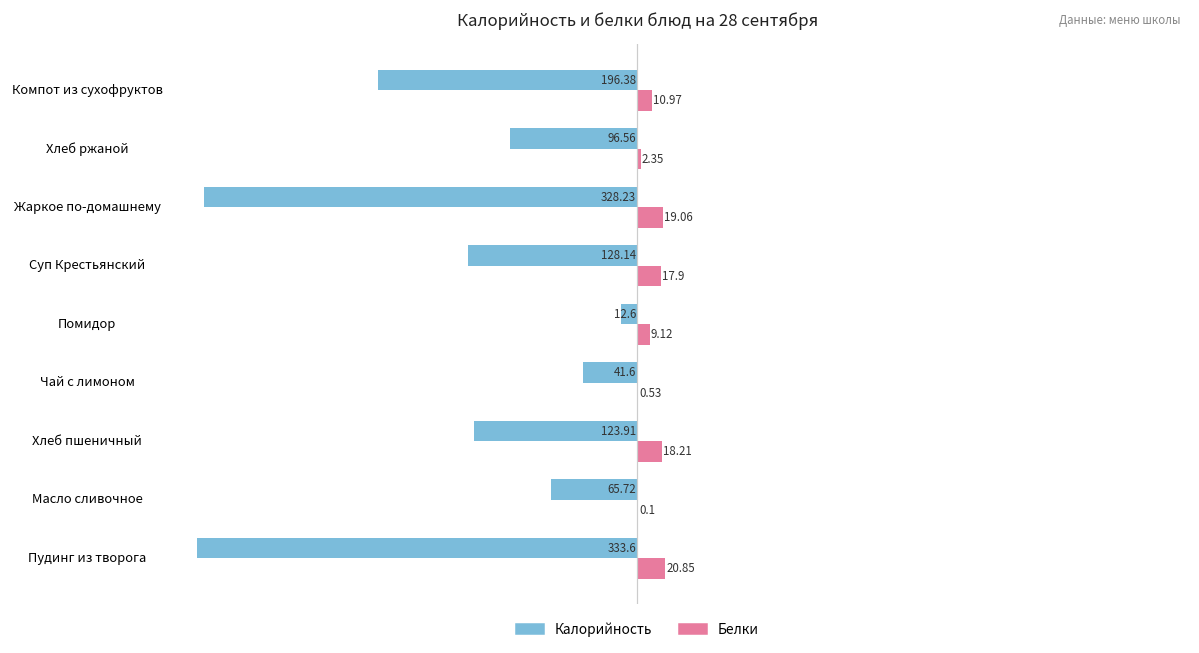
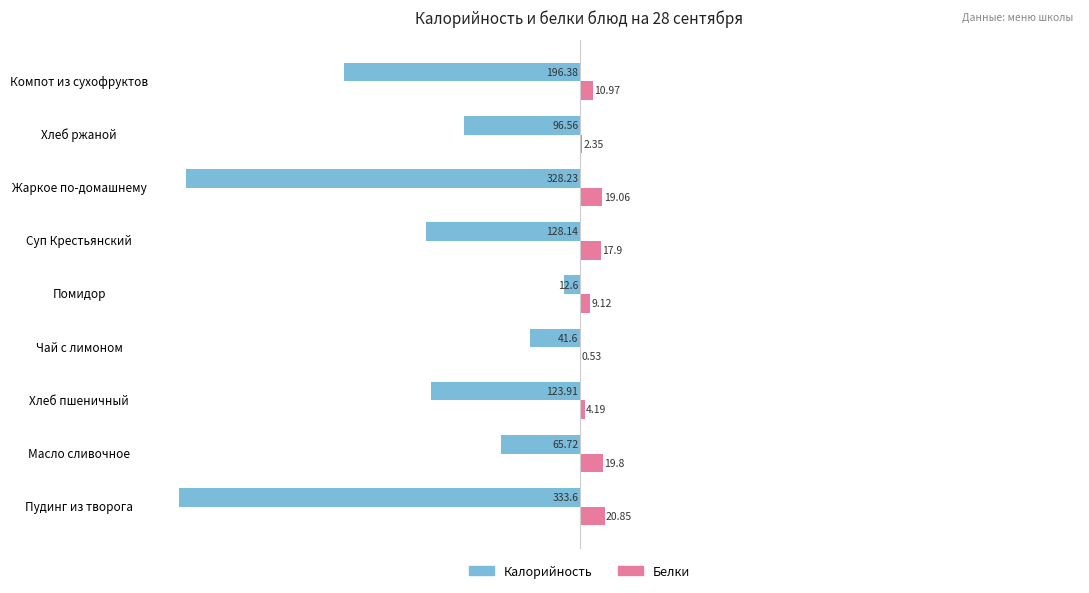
  {
    "Белки": {
      "Компот из сухофруктов": 10.97,
      "Хлеб ржаной": 2.35,
      "Жаркое по-домашнему": 19.06,
      "Суп Крестьянский": 17.9,
      "Помидор": 9.12,
      "Чай с лимоном": 0.53,
-     "Хлеб пшеничный": 18.21,
-     "Масло сливочное": 0.1,
+     "Хлеб пшеничный": 4.19,
+     "Масло сливочное": 19.8,
      "Пудинг из творога": 20.85
    }
  }
